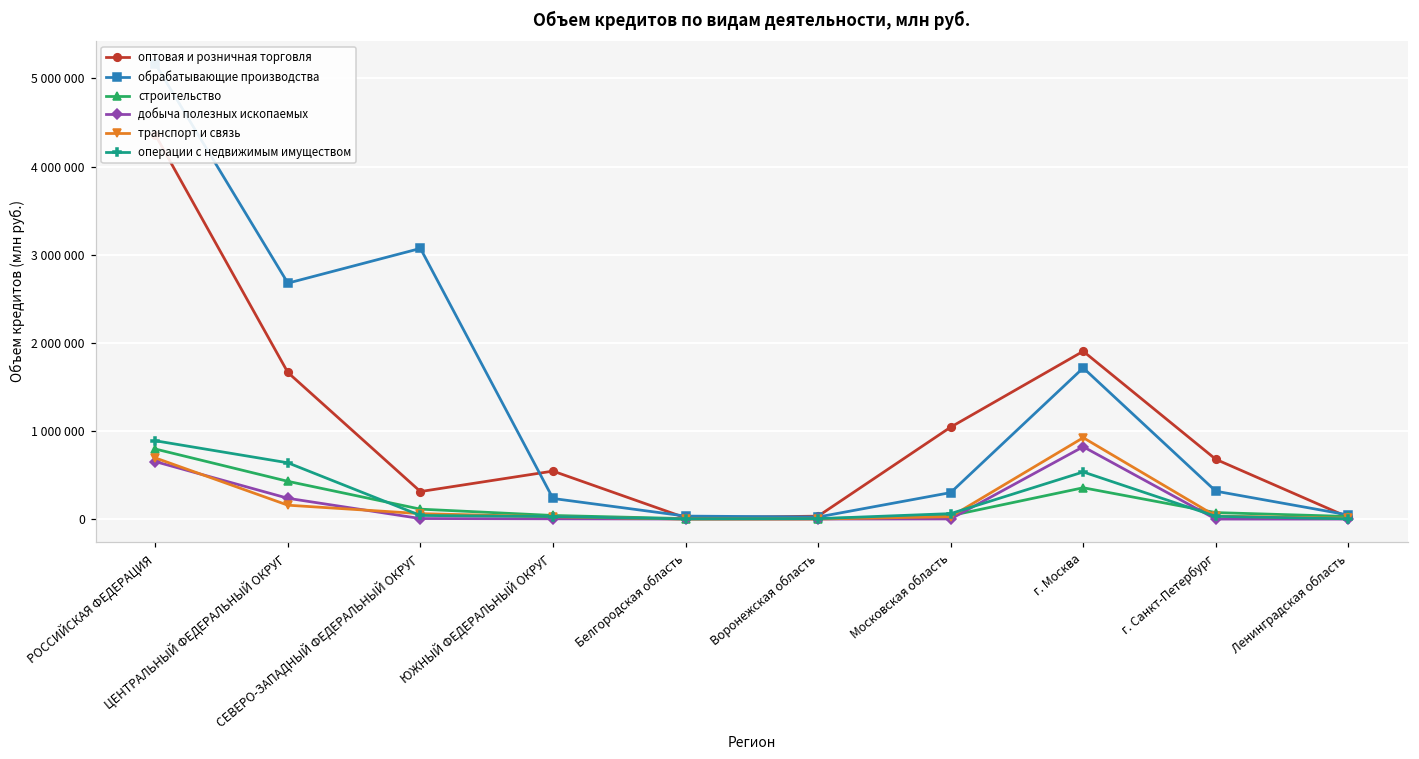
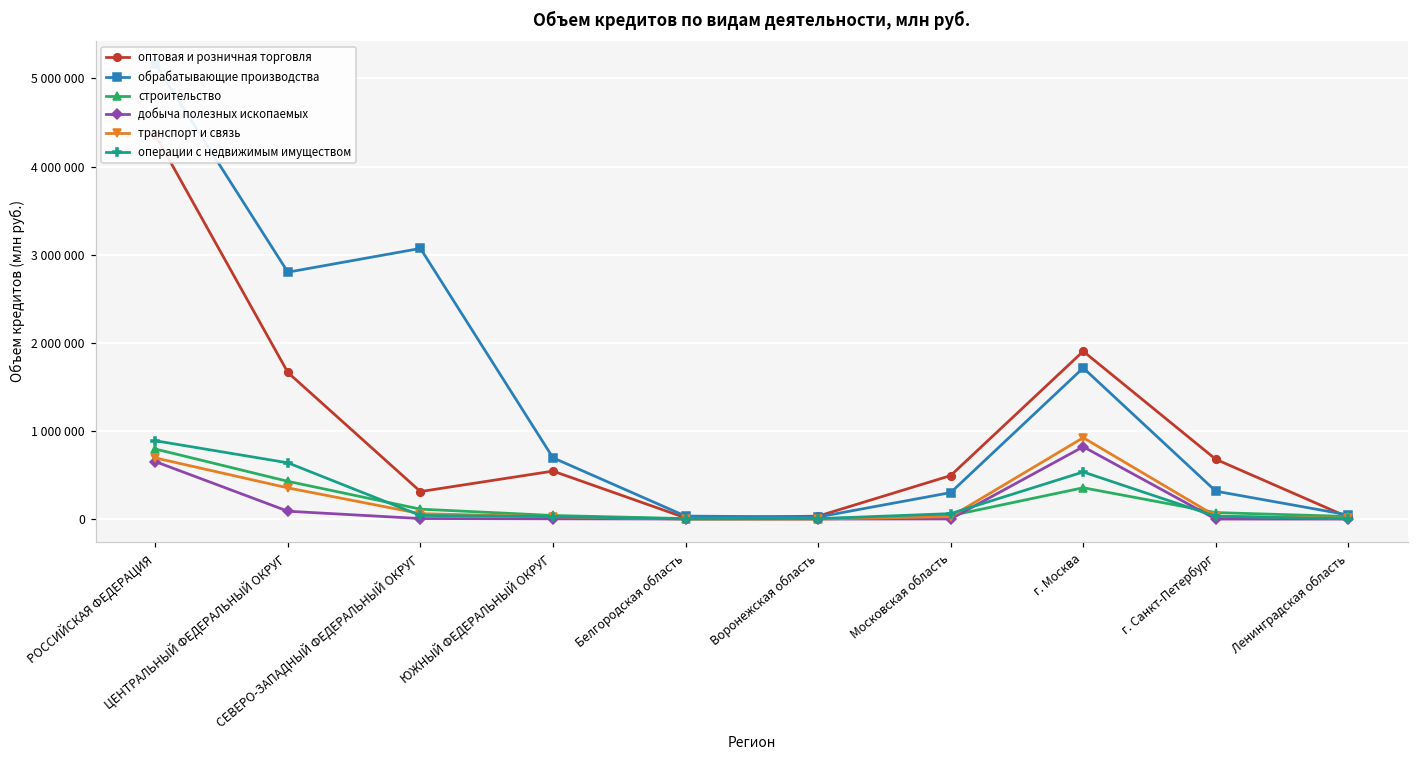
  {
    "оптовая и розничная торговля": {
      "ЦЕНТРАЛЬНЫЙ ФЕДЕРАЛЬНЫЙ ОКРУГ": 1700000,
      "СЕВЕРО-ЗАПАДНЫЙ ФЕДЕРАЛЬНЫЙ ОКРУГ": 300000,
      "ЮЖНЫЙ ФЕДЕРАЛЬНЫЙ ОКРУГ": 500000,
-     "Московская область": 1000000,
+     "Московская область": 500000,
      "г. Москва": 1900000,
      "г. Санкт-Петербург": 700000
    },
    "обрабатывающие производства": {
-     "ЦЕНТРАЛЬНЫЙ ФЕДЕРАЛЬНЫЙ ОКРУГ": 2700000,
+     "ЦЕНТРАЛЬНЫЙ ФЕДЕРАЛЬНЫЙ ОКРУГ": 2800000,
      "СЕВЕРО-ЗАПАДНЫЙ ФЕДЕРАЛЬНЫЙ ОКРУГ": 3100000,
-     "ЮЖНЫЙ ФЕДЕРАЛЬНЫЙ ОКРУГ": 200000,
+     "ЮЖНЫЙ ФЕДЕРАЛЬНЫЙ ОКРУГ": 700000,
      "Московская область": 300000,
      "г. Москва": 1700000,
      "г. Санкт-Петербург": 300000
    },
    "добыча полезных ископаемых": {
      "РОССИЙСКАЯ ФЕДЕРАЦИЯ": 700000,
-     "ЦЕНТРАЛЬНЫЙ ФЕДЕРАЛЬНЫЙ ОКРУГ": 200000,
+     "ЦЕНТРАЛЬНЫЙ ФЕДЕРАЛЬНЫЙ ОКРУГ": 100000,
      "СЕВЕРО-ЗАПАДНЫЙ ФЕДЕРАЛЬНЫЙ ОКРУГ": 0,
      "г. Москва": 800000
    },
    "транспорт и связь": {
      "РОССИЙСКАЯ ФЕДЕРАЦИЯ": 700000,
-     "ЦЕНТРАЛЬНЫЙ ФЕДЕРАЛЬНЫЙ ОКРУГ": 200000,
+     "ЦЕНТРАЛЬНЫЙ ФЕДЕРАЛЬНЫЙ ОКРУГ": 400000,
      "г. Москва": 900000
    }
  }
